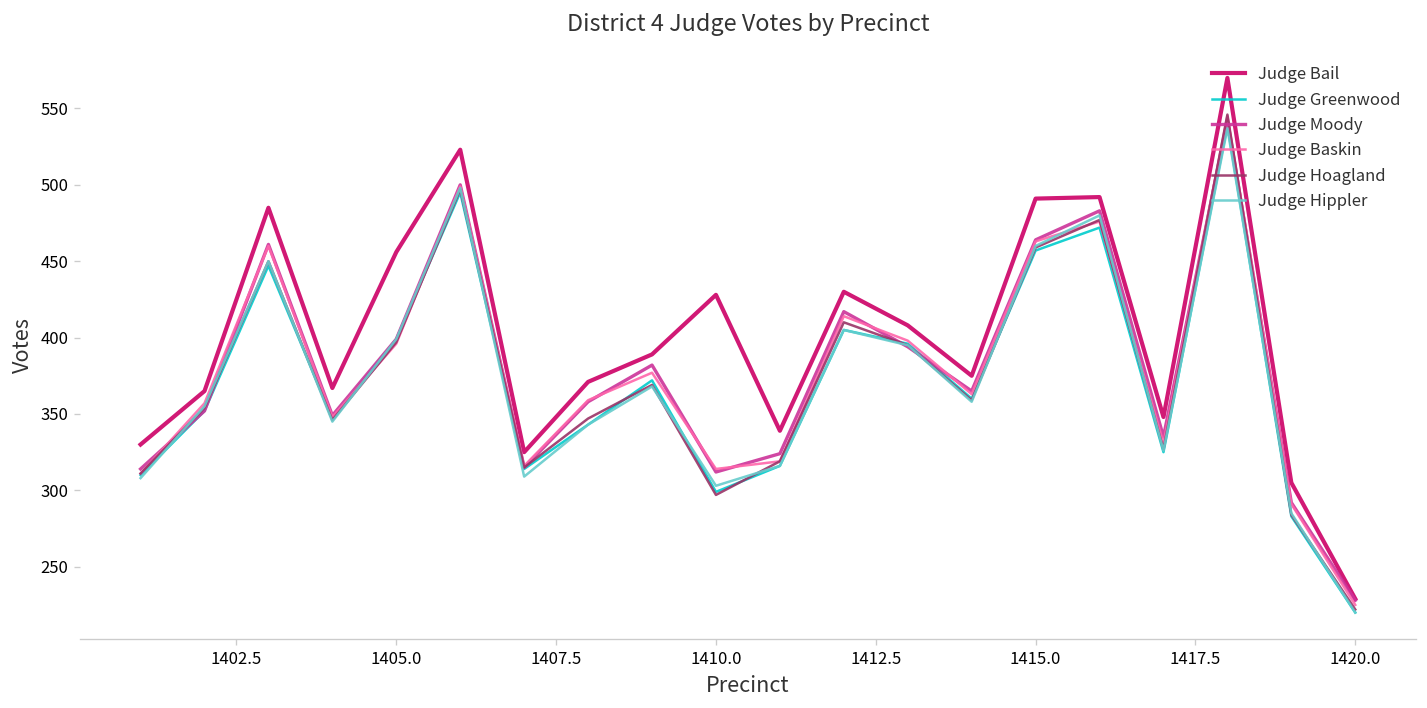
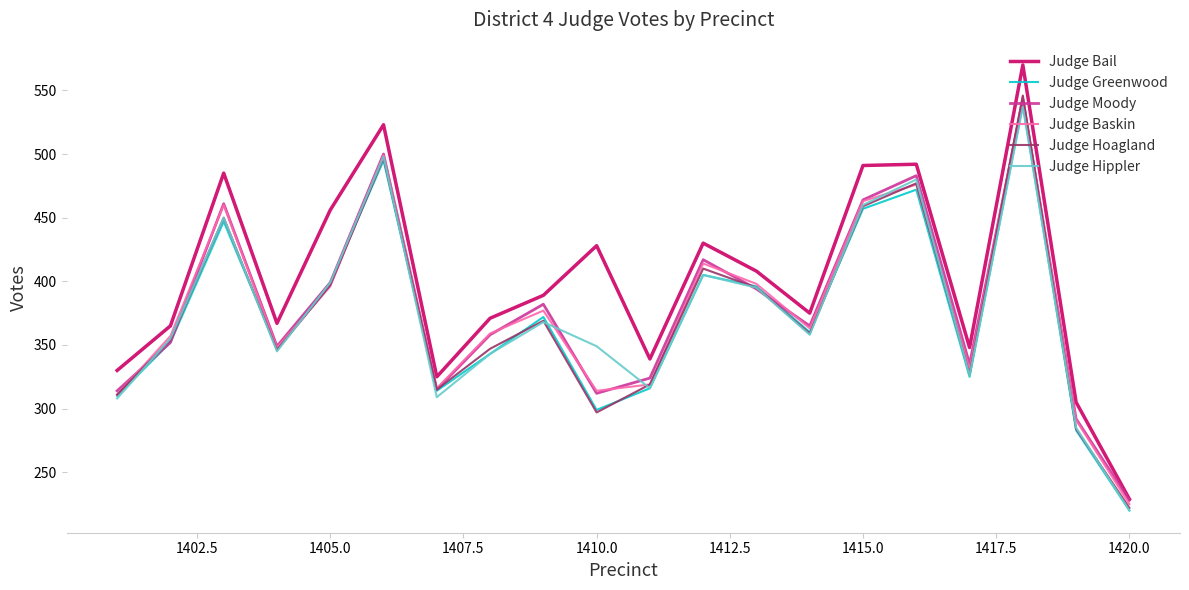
  {
    "Judge Bail": {
      "1405.0": 456,
      "1410.0": 428,
      "1415.0": 491
    },
    "Judge Greenwood": {
      "1415.0": 457
    },
    "Judge Baskin": {
      "1420.0": 225
    },
    "Judge Hippler": {
-     "1410.0": 303
+     "1410.0": 349
    }
  }
